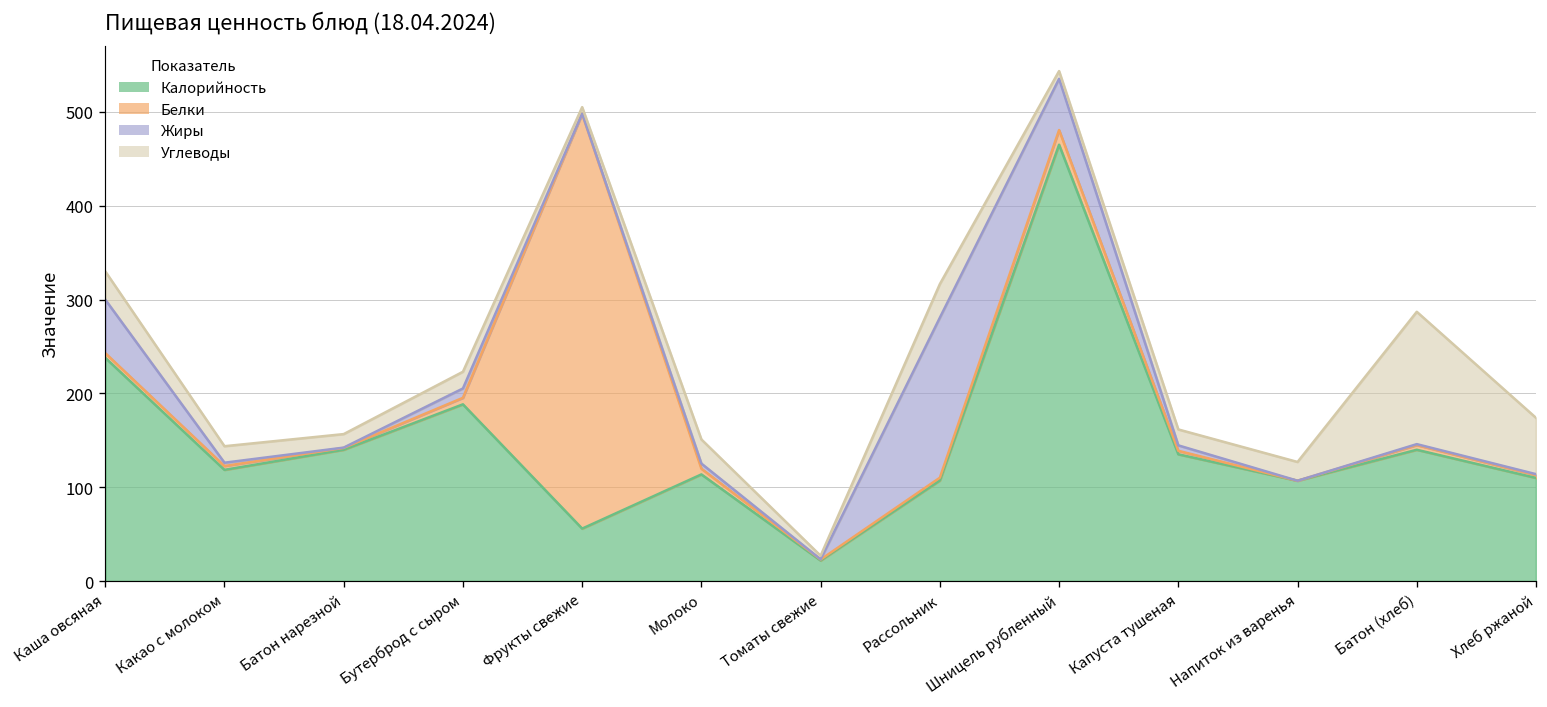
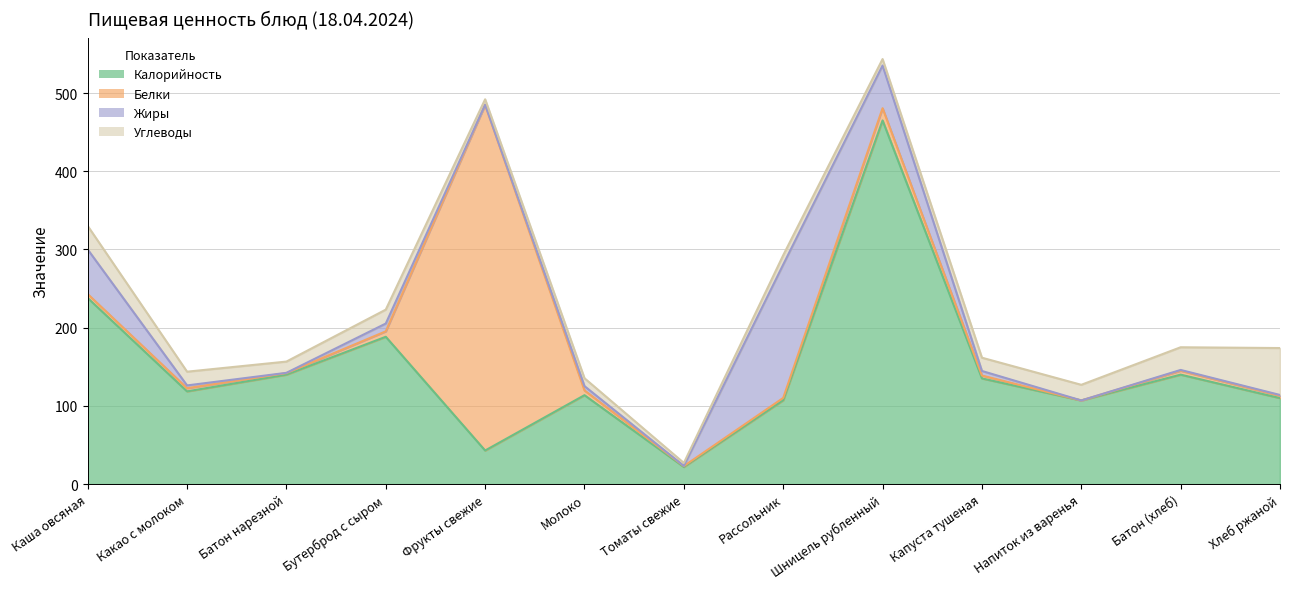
  {
    "Калорийность": {
      "Каша овсяная": 240,
      "Какао с молоком": 120,
      "Бутерброд с сыром": 190,
-     "Фрукты свежие": 60,
+     "Фрукты свежие": 40,
      "Молоко": 110,
      "Шницель рубленный": 470,
      "Капуста тушеная": 140,
      "Батон (хлеб)": 140
    },
    "Белки": {
      "Каша овсяная": 10,
      "Какао с молоком": 0,
      "Бутерброд с сыром": 10,
      "Молоко": 10,
      "Шницель рубленный": 20,
      "Капуста тушеная": 0
    },
    "Жиры": {
      "Каша овсяная": 60,
      "Какао с молоком": 0,
      "Бутерброд с сыром": 10,
      "Молоко": 10,
      "Рассольник": 170,
      "Шницель рубленный": 50,
      "Капуста тушеная": 10
    },
    "Углеводы": {
      "Каша овсяная": 30,
      "Какао с молоком": 20,
      "Батон нарезной": 10,
      "Бутерброд с сыром": 20,
      "Фрукты свежие": 10,
-     "Молоко": 30,
+     "Молоко": 10,
      "Томаты свежие": 0,
-     "Рассольник": 40,
+     "Рассольник": 10,
      "Шницель рубленный": 10,
      "Капуста тушеная": 20,
      "Напиток из варенья": 20,
-     "Батон (хлеб)": 140,
+     "Батон (хлеб)": 30,
      "Хлеб ржаной": 60
    }
  }
